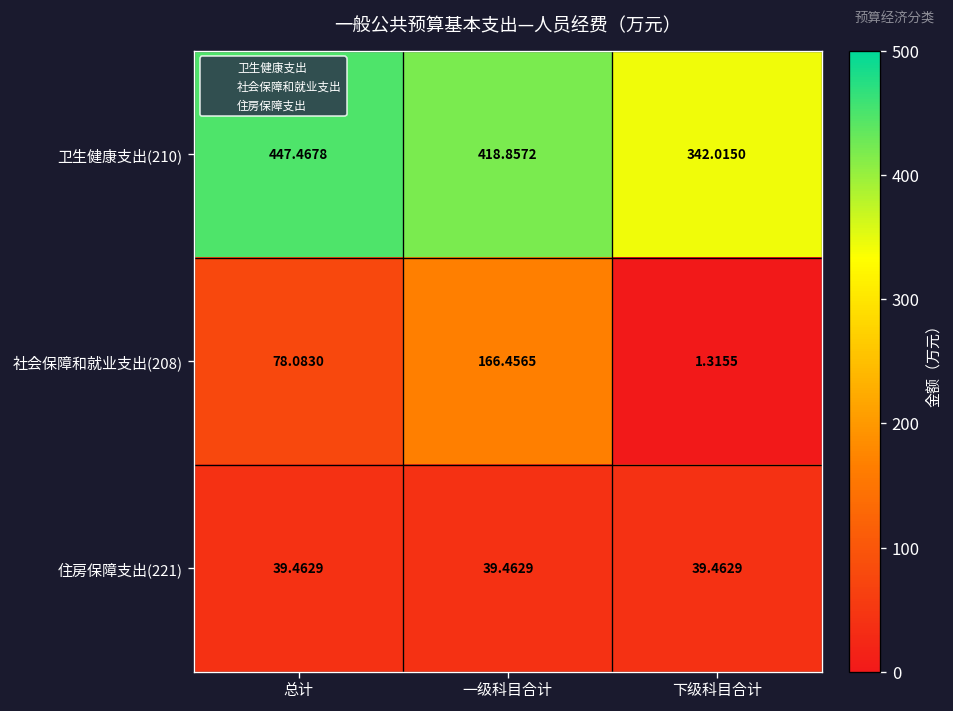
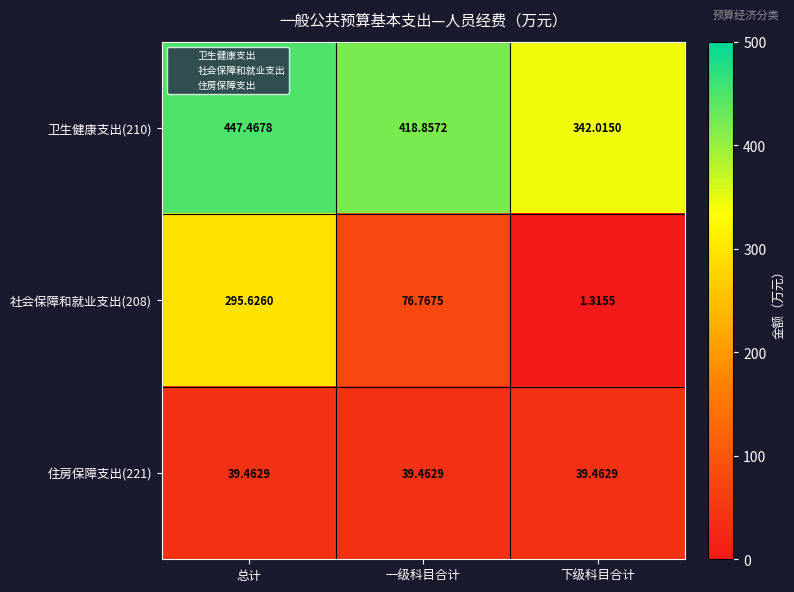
  {
    "卫生健康支出(210)": {
      "总计": 447.4678,
      "一级科目合计": 418.8572,
      "下级科目合计": 342.0150
    },
    "社会保障和就业支出(208)": {
-     "总计": 78.0830,
-     "一级科目合计": 166.4565,
+     "总计": 295.6260,
+     "一级科目合计": 76.7675,
      "下级科目合计": 1.3155
    },
    "住房保障支出(221)": {
      "总计": 39.4629,
      "一级科目合计": 39.4629,
      "下级科目合计": 39.4629
    }
  }
